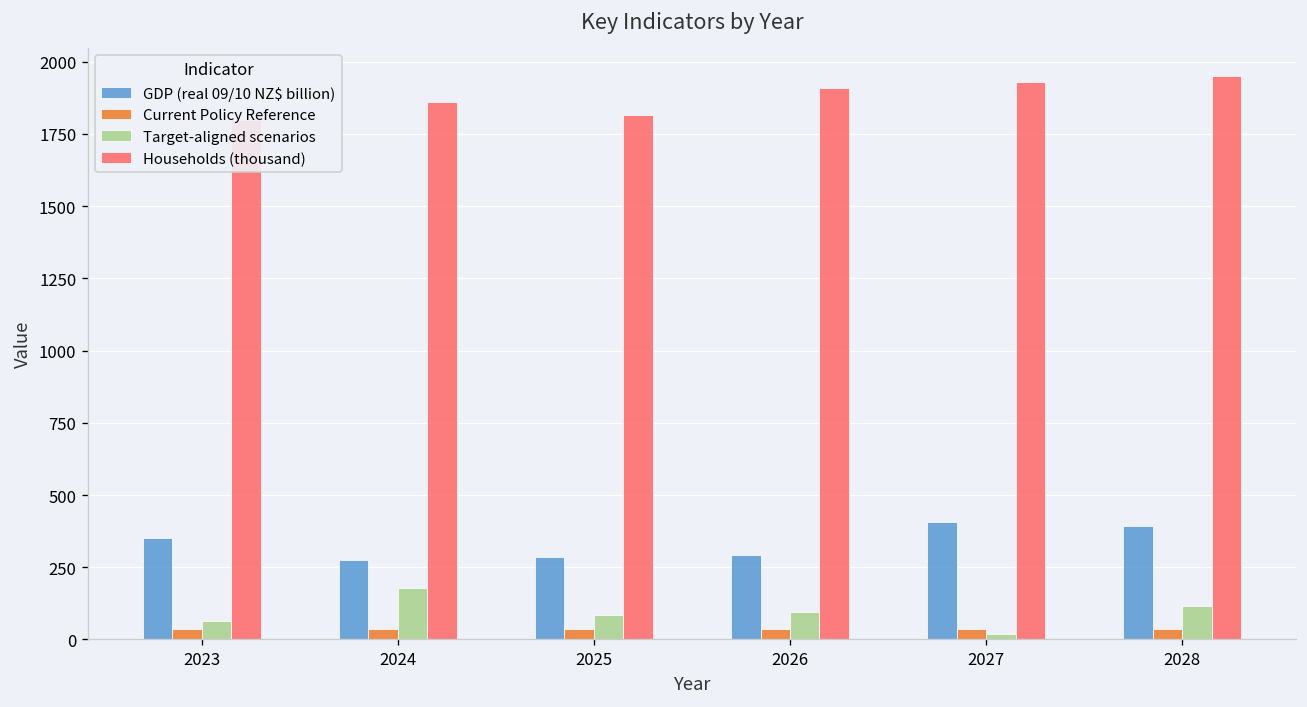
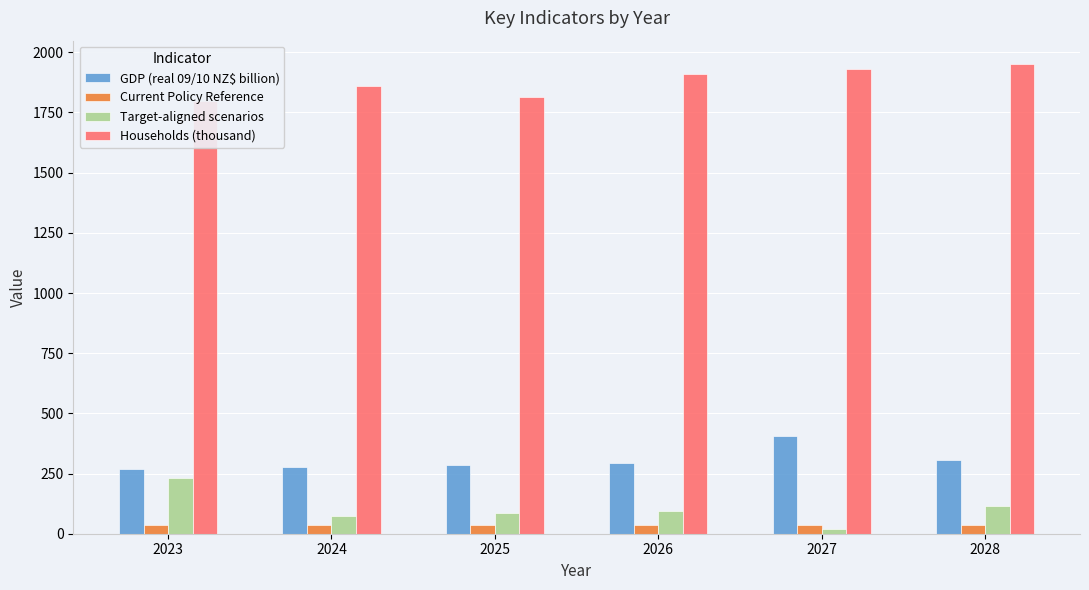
  {
    "GDP (real 09/10 NZ$ billion)": {
-     "2023": 350,
+     "2023": 270,
      "2024": 280,
      "2025": 280,
      "2026": 290,
      "2027": 410,
-     "2028": 390
+     "2028": 310
    },
    "Current Policy Reference": {
      "2023": 40,
      "2024": 40,
      "2025": 40,
      "2026": 40,
      "2027": 40,
      "2028": 40
    },
    "Target-aligned scenarios": {
-     "2023": 60,
-     "2024": 180,
+     "2023": 230,
+     "2024": 70,
      "2025": 80,
      "2026": 100,
      "2027": 20,
      "2028": 120
    },
    "Households (thousand)": {
      "2024": 1860,
      "2025": 1810,
      "2026": 1910,
      "2027": 1930,
      "2028": 1950
    }
  }
